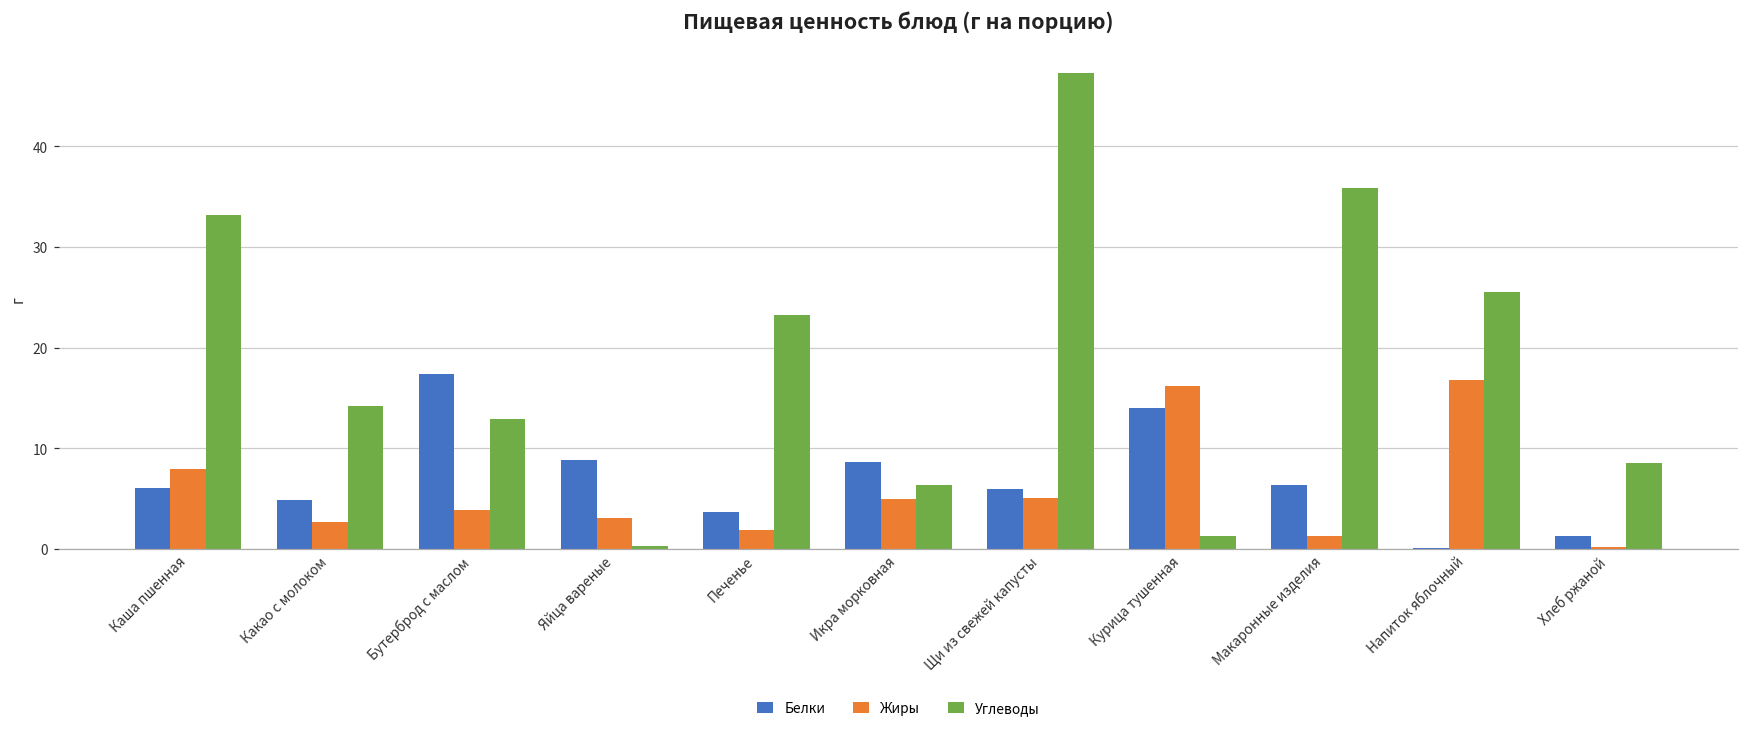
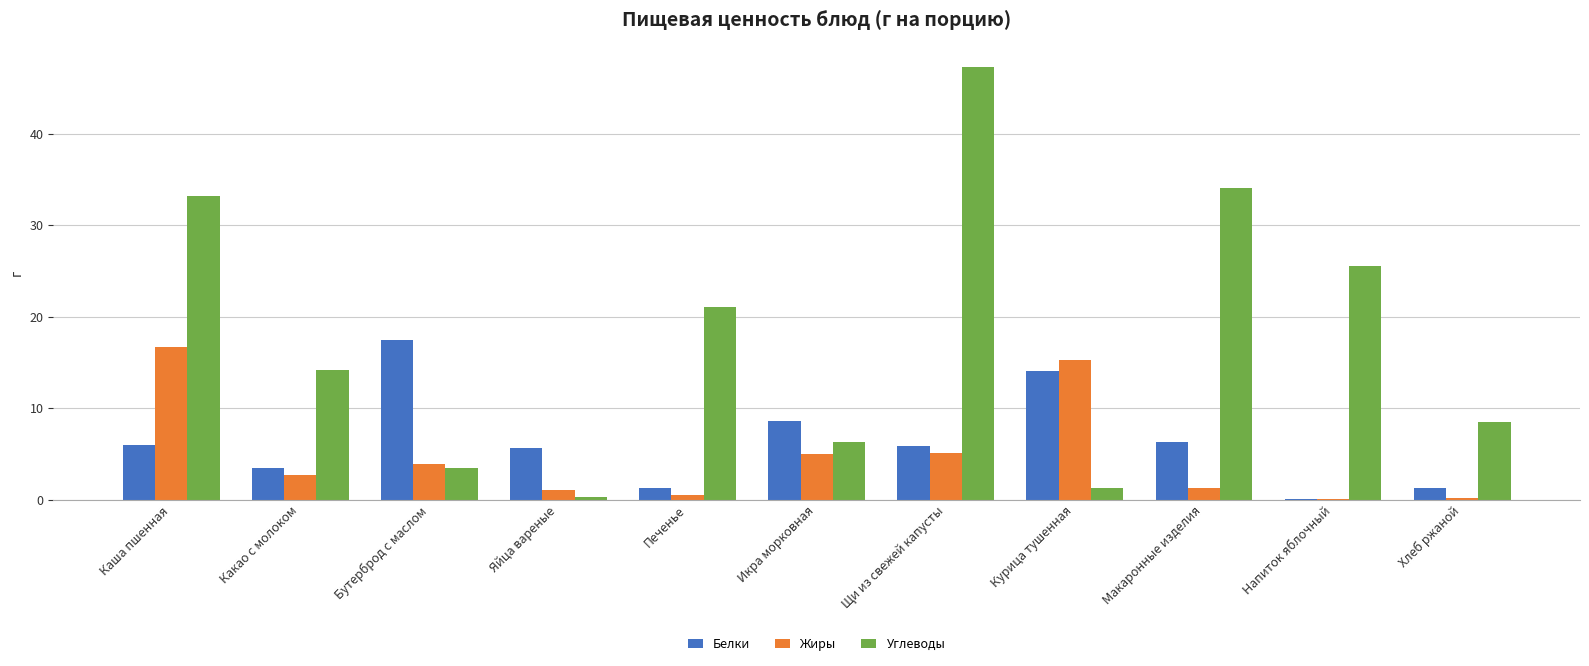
  {
    "Белки": {
      "Каша пшенная": 6,
-     "Какао с молоком": 5,
+     "Какао с молоком": 3,
      "Бутерброд с маслом": 17,
-     "Яйца вареные": 9,
-     "Печенье": 4,
+     "Яйца вареные": 6,
+     "Печенье": 1,
      "Икра морковная": 9,
      "Щи из свежей капусты": 6,
      "Курица тушенная": 14,
      "Макаронные изделия": 6,
      "Хлеб ржаной": 1
    },
    "Жиры": {
-     "Каша пшенная": 8,
+     "Каша пшенная": 17,
      "Какао с молоком": 3,
      "Бутерброд с маслом": 4,
-     "Яйца вареные": 3,
-     "Печенье": 2,
+     "Яйца вареные": 1,
+     "Печенье": 1,
      "Икра морковная": 5,
      "Щи из свежей капусты": 5,
-     "Курица тушенная": 16,
+     "Курица тушенная": 15,
      "Макаронные изделия": 1,
-     "Напиток яблочный": 17
+     "Напиток яблочный": 0
    },
    "Углеводы": {
      "Каша пшенная": 33,
      "Какао с молоком": 14,
-     "Бутерброд с маслом": 13,
+     "Бутерброд с маслом": 3,
      "Яйца вареные": 0,
-     "Печенье": 23,
+     "Печенье": 21,
      "Икра морковная": 6,
      "Щи из свежей капусты": 47,
      "Курица тушенная": 1,
-     "Макаронные изделия": 36,
+     "Макаронные изделия": 34,
      "Напиток яблочный": 26,
      "Хлеб ржаной": 9
    }
  }
